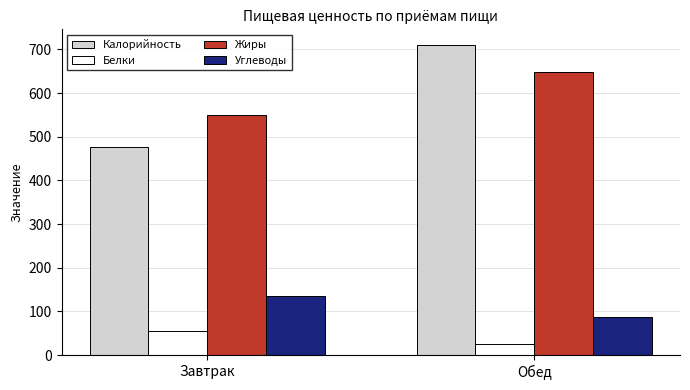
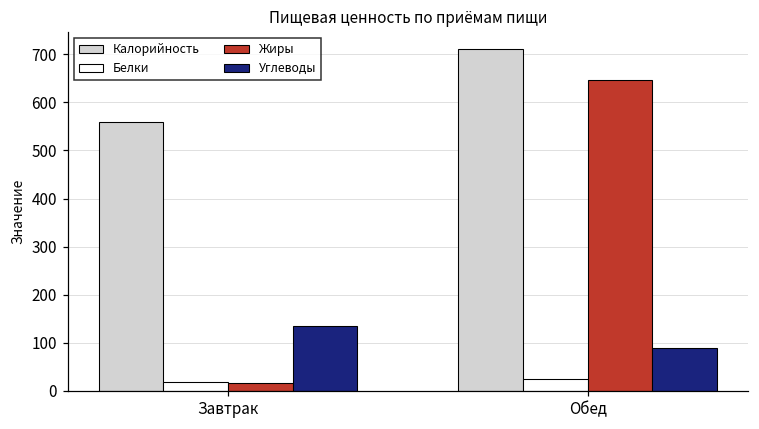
  {
    "Калорийность": {
-     "Завтрак": 480,
+     "Завтрак": 560,
      "Обед": 710
    },
    "Белки": {
-     "Завтрак": 60,
+     "Завтрак": 20,
      "Обед": 30
    },
    "Жиры": {
-     "Завтрак": 550,
+     "Завтрак": 20,
      "Обед": 650
    },
    "Углеводы": {
      "Завтрак": 140,
      "Обед": 90
    }
  }
